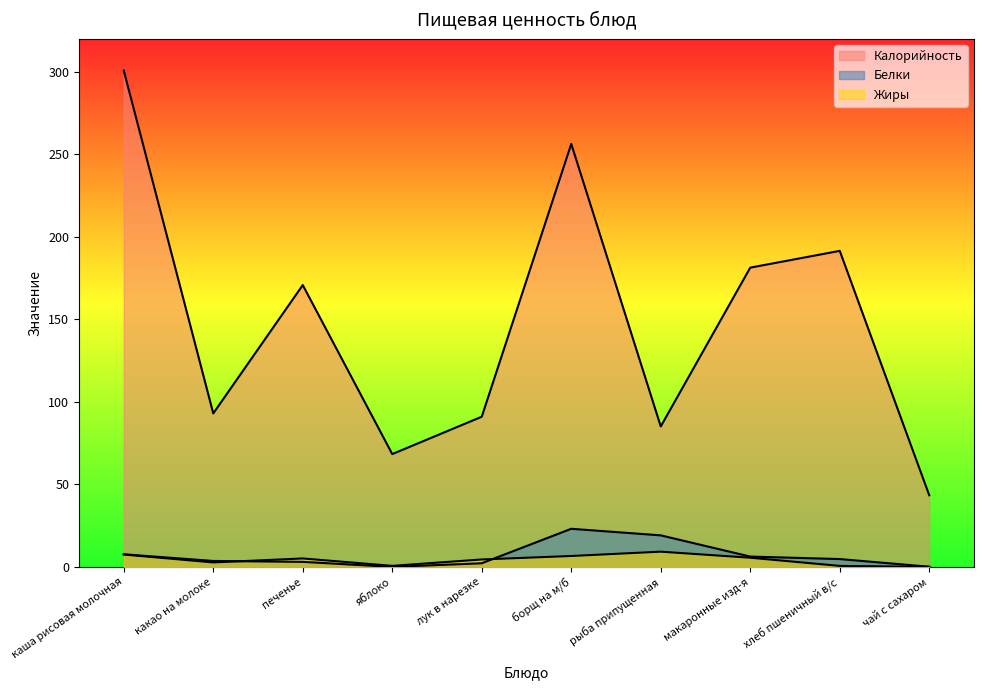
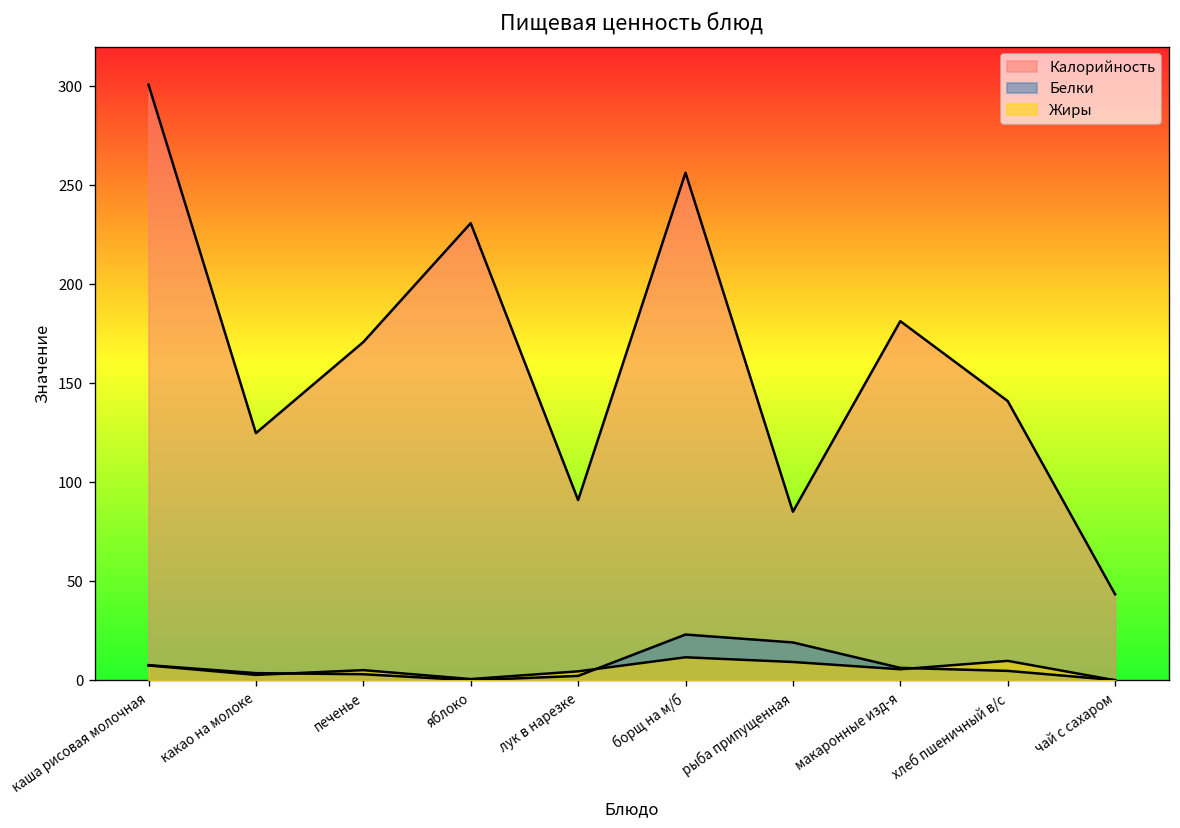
  {
    "Калорийность": {
      "каша рисовая молочная": 301,
-     "какао на молоке": 93,
+     "какао на молоке": 125,
      "печенье": 171,
-     "яблоко": 68,
+     "яблоко": 231,
      "лук в нарезке": 91,
      "борщ на м/б": 256,
      "рыба припущенная": 85,
      "макаронные изд-я": 181,
-     "хлеб пшеничный в/с": 192,
+     "хлеб пшеничный в/с": 141,
      "чай с сахаром": 43
    },
    "Белки": {
      "печенье": 3,
      "лук в нарезке": 2,
      "борщ на м/б": 23,
      "рыба припущенная": 19,
      "хлеб пшеничный в/с": 5
    },
    "Жиры": {
      "печенье": 5,
      "лук в нарезке": 5,
-     "борщ на м/б": 7,
+     "борщ на м/б": 12,
      "рыба припущенная": 9,
-     "хлеб пшеничный в/с": 1
+     "хлеб пшеничный в/с": 10
    }
  }
